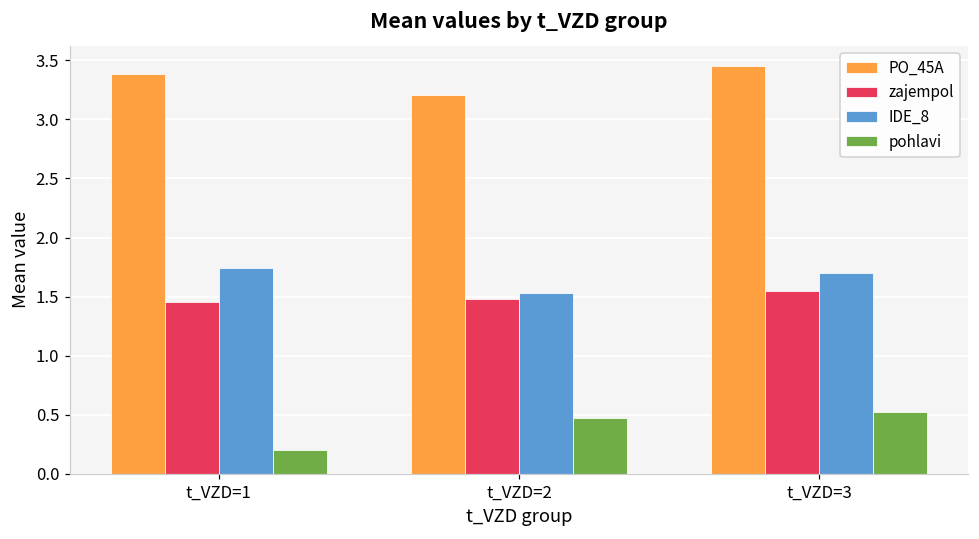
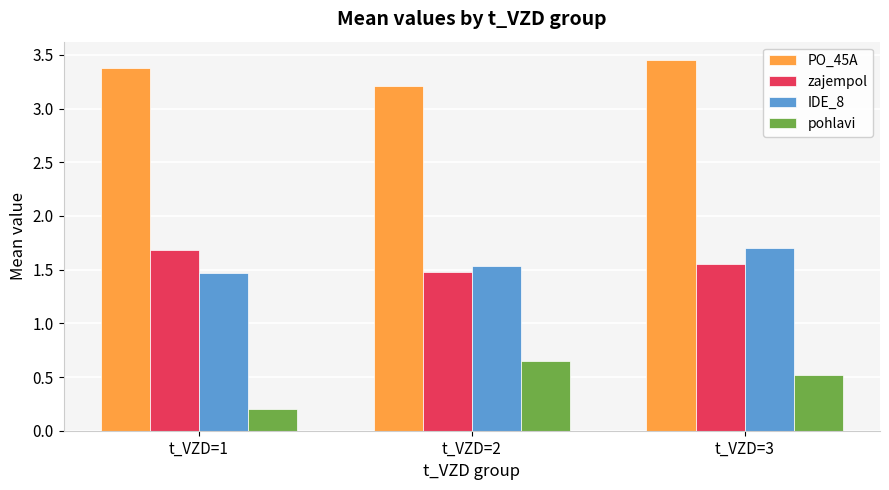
  {
    "PO_45A": {
      "t_VZD=1": 3.38,
      "t_VZD=2": 3.21,
      "t_VZD=3": 3.45
    },
    "zajempol": {
-     "t_VZD=1": 1.45,
+     "t_VZD=1": 1.68,
      "t_VZD=2": 1.48,
      "t_VZD=3": 1.55
    },
    "IDE_8": {
-     "t_VZD=1": 1.74,
+     "t_VZD=1": 1.47,
      "t_VZD=2": 1.53,
      "t_VZD=3": 1.70
    },
    "pohlavi": {
      "t_VZD=1": 0.20,
-     "t_VZD=2": 0.47,
+     "t_VZD=2": 0.65,
      "t_VZD=3": 0.52
    }
  }
